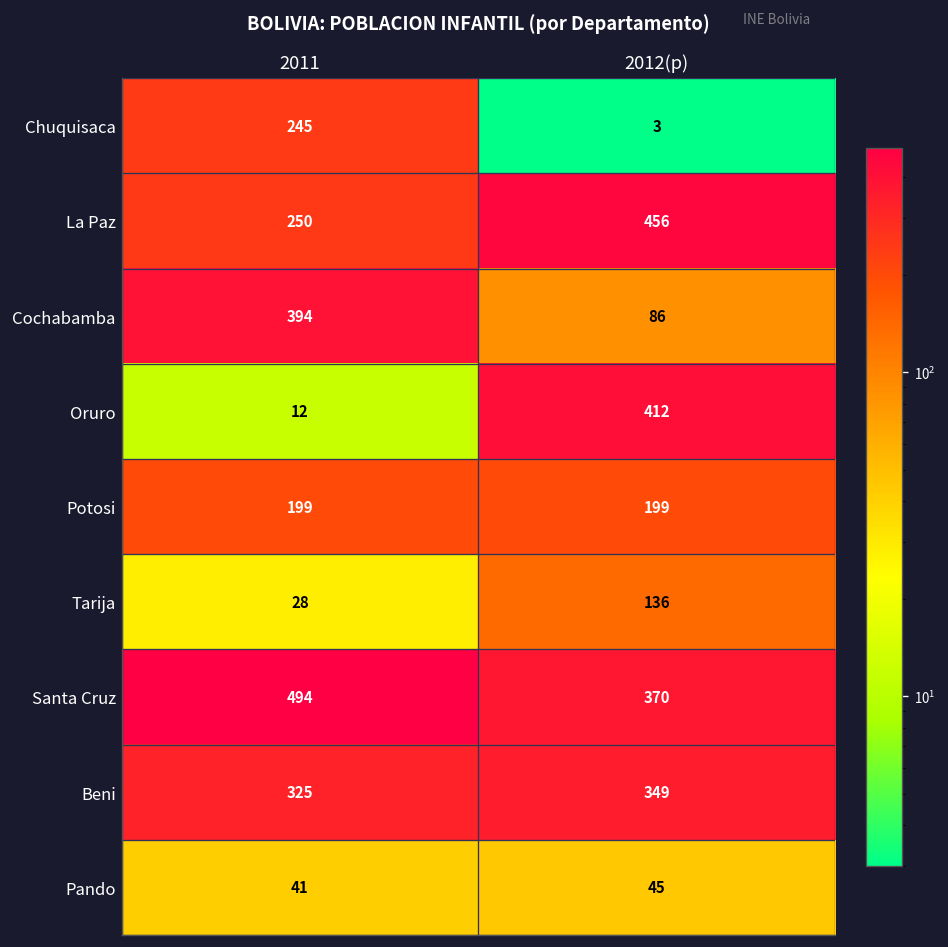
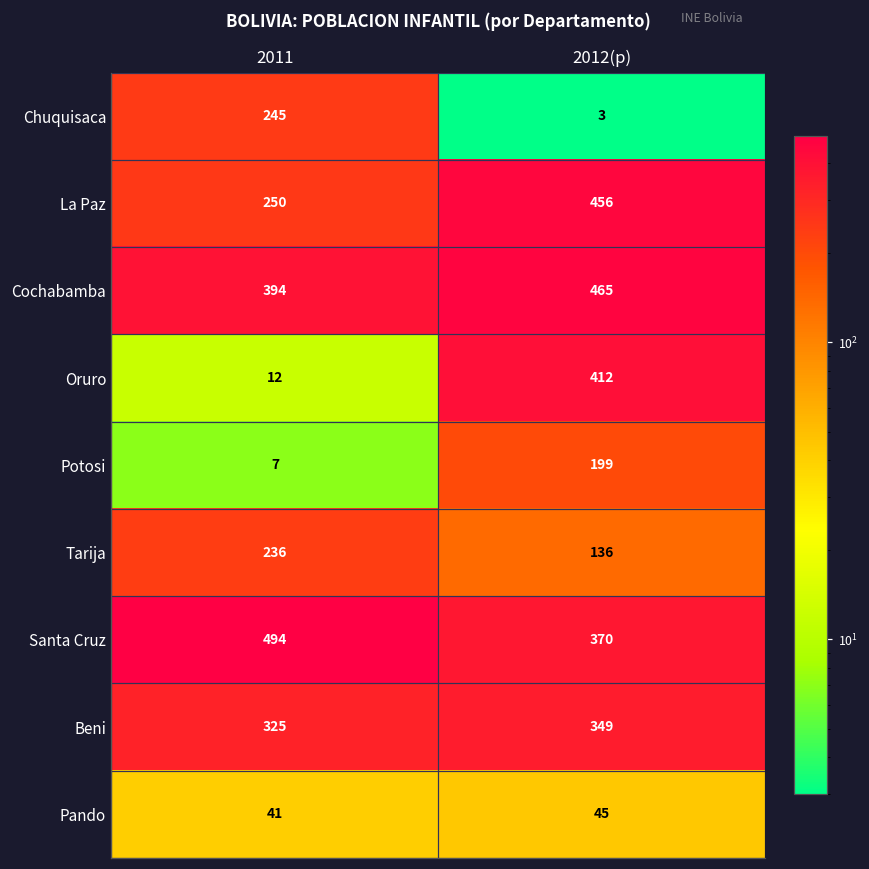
  {
    "Chuquisaca": {
      "2011": 245,
      "2012(p)": 3
    },
    "La Paz": {
      "2011": 250,
      "2012(p)": 456
    },
    "Cochabamba": {
      "2011": 394,
-     "2012(p)": 86
+     "2012(p)": 465
    },
    "Oruro": {
      "2011": 12,
      "2012(p)": 412
    },
    "Potosi": {
-     "2011": 199,
+     "2011": 7,
      "2012(p)": 199
    },
    "Tarija": {
-     "2011": 28,
+     "2011": 236,
      "2012(p)": 136
    },
    "Santa Cruz": {
      "2011": 494,
      "2012(p)": 370
    },
    "Beni": {
      "2011": 325,
      "2012(p)": 349
    },
    "Pando": {
      "2011": 41,
      "2012(p)": 45
    }
  }
